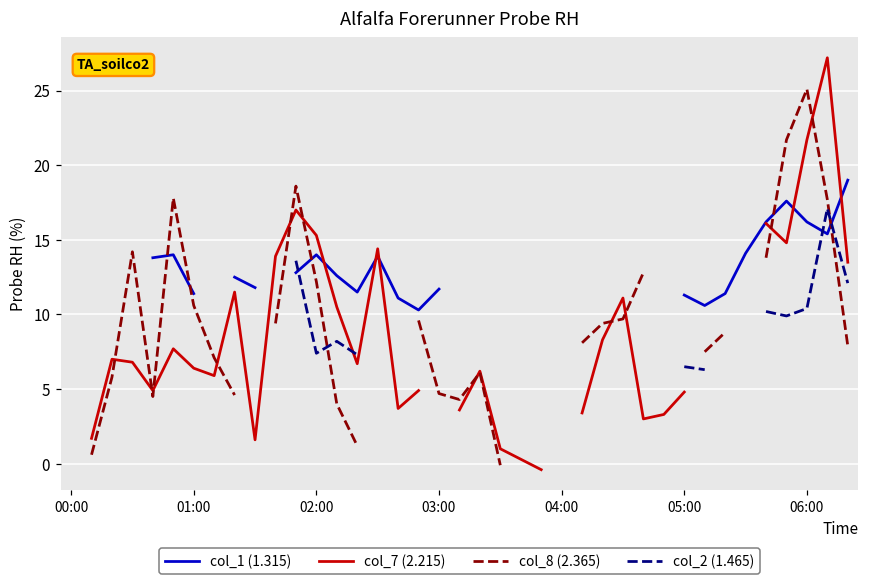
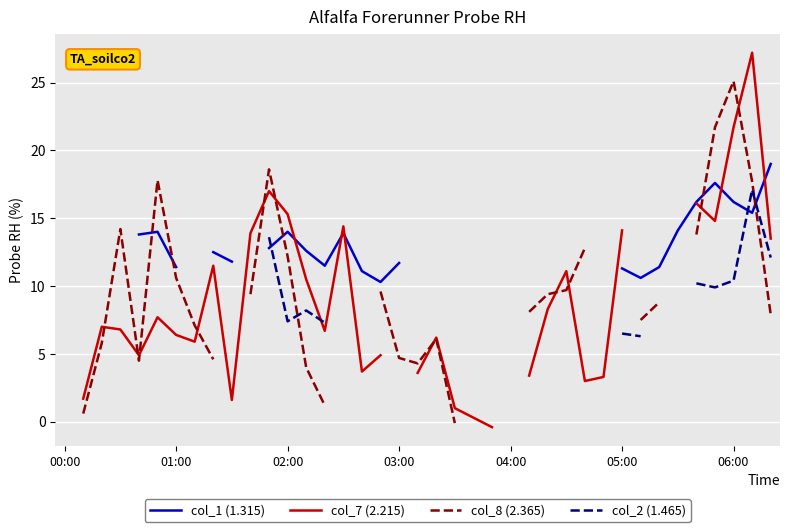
  {
    "col_1 (1.315)": {
      "00:00": 11.0,
      "01:00": 11.4,
      "02:00": 14.0,
      "03:00": 11.7,
      "05:00": 11.3,
      "06:00": 16.2
    },
    "col_7 (2.215)": {
      "01:00": 6.4,
      "02:00": 15.3,
-     "05:00": 4.8,
+     "05:00": 14.1,
      "06:00": 21.7
    },
    "col_8 (2.365)": {
      "01:00": 10.6,
      "02:00": 12.2,
      "03:00": 4.7,
      "06:00": 25.1
    },
    "col_2 (1.465)": {
      "01:00": 13.6,
      "02:00": 7.4,
      "04:00": 15.4,
      "05:00": 6.5,
      "06:00": 10.4
    }
  }
